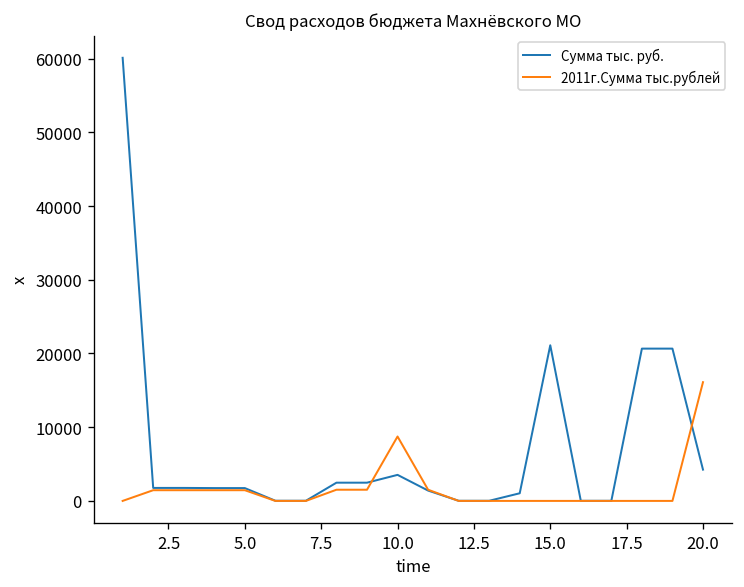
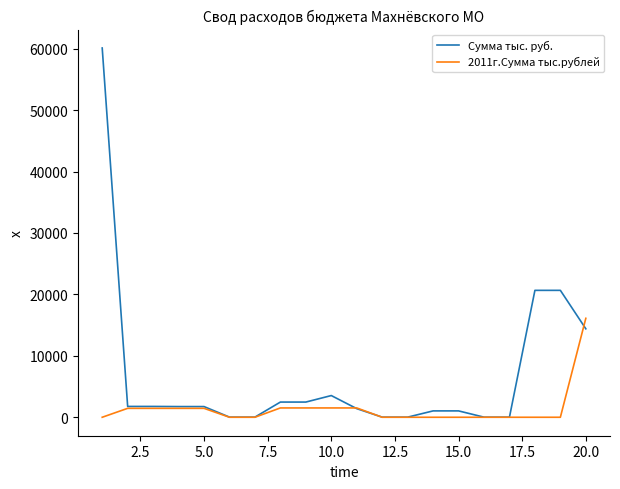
  {
    "Сумма тыс. руб.": {
      "10.0": 4000,
-     "15.0": 21000,
-     "20.0": 4000
+     "15.0": 1000,
+     "20.0": 14000
    },
    "2011г.Сумма тыс.рублей": {
-     "10.0": 9000,
+     "10.0": 2000,
      "15.0": 0,
      "20.0": 16000
    }
  }
